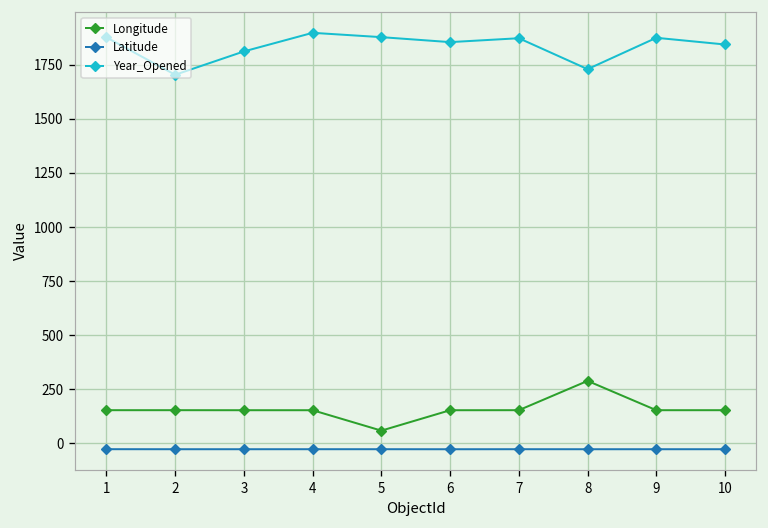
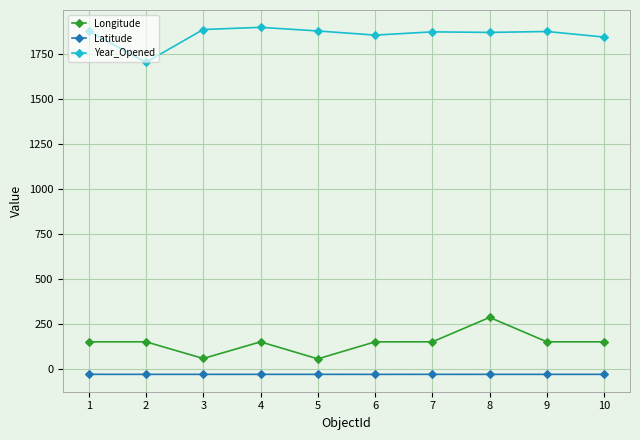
  {
    "Longitude": {
      "1": 150,
      "2": 150,
-     "3": 150,
+     "3": 60,
      "4": 150,
      "5": 60,
      "6": 150,
      "7": 150,
      "8": 290,
      "9": 150,
      "10": 150
    },
    "Latitude": {
      "1": -30,
      "2": -30,
      "3": -30,
      "4": -30,
      "5": -30,
      "6": -30,
      "7": -30,
      "8": -30,
      "9": -30,
      "10": -30
    },
    "Year_Opened": {
-     "3": 1810,
+     "3": 1890,
      "4": 1900,
      "5": 1880,
      "6": 1860,
      "7": 1870,
-     "8": 1730,
+     "8": 1870,
      "9": 1880,
      "10": 1840
    }
  }
